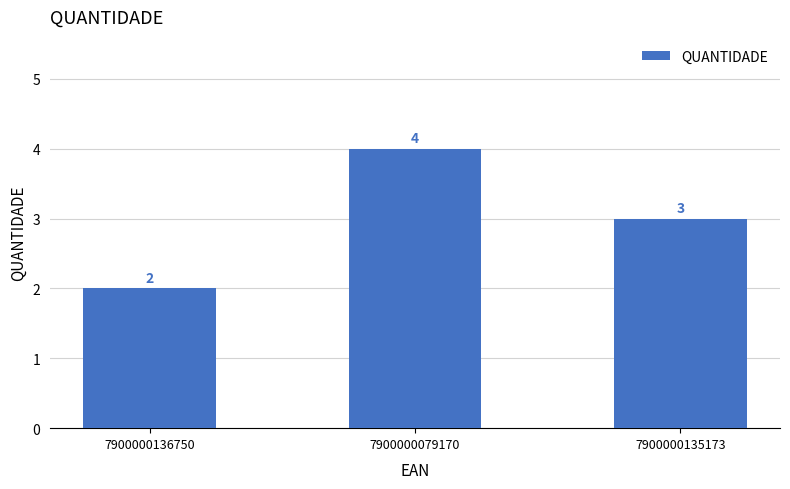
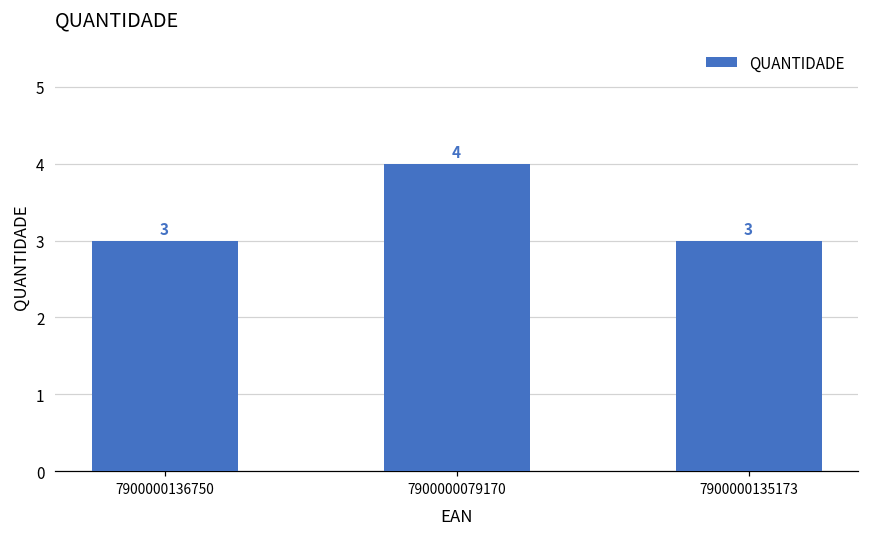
  {
-   "7900000136750": 2,
+   "7900000136750": 3,
    "7900000079170": 4,
    "7900000135173": 3
  }
